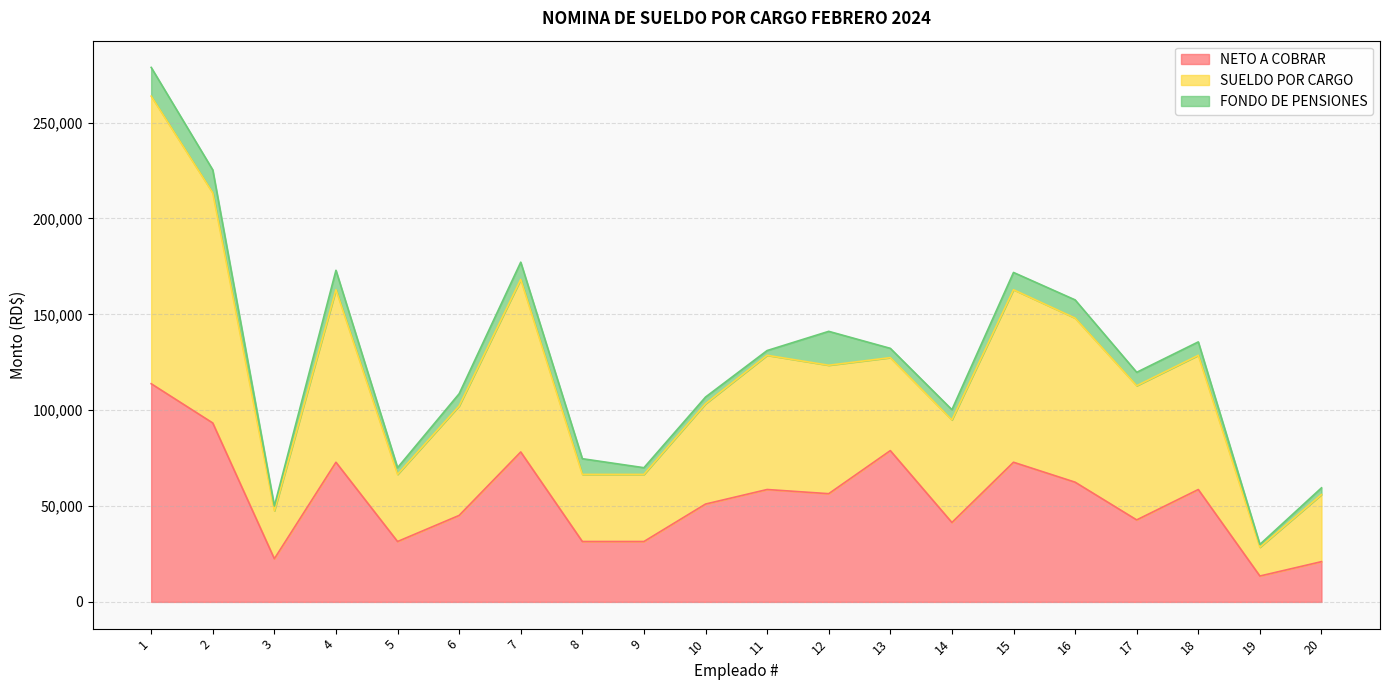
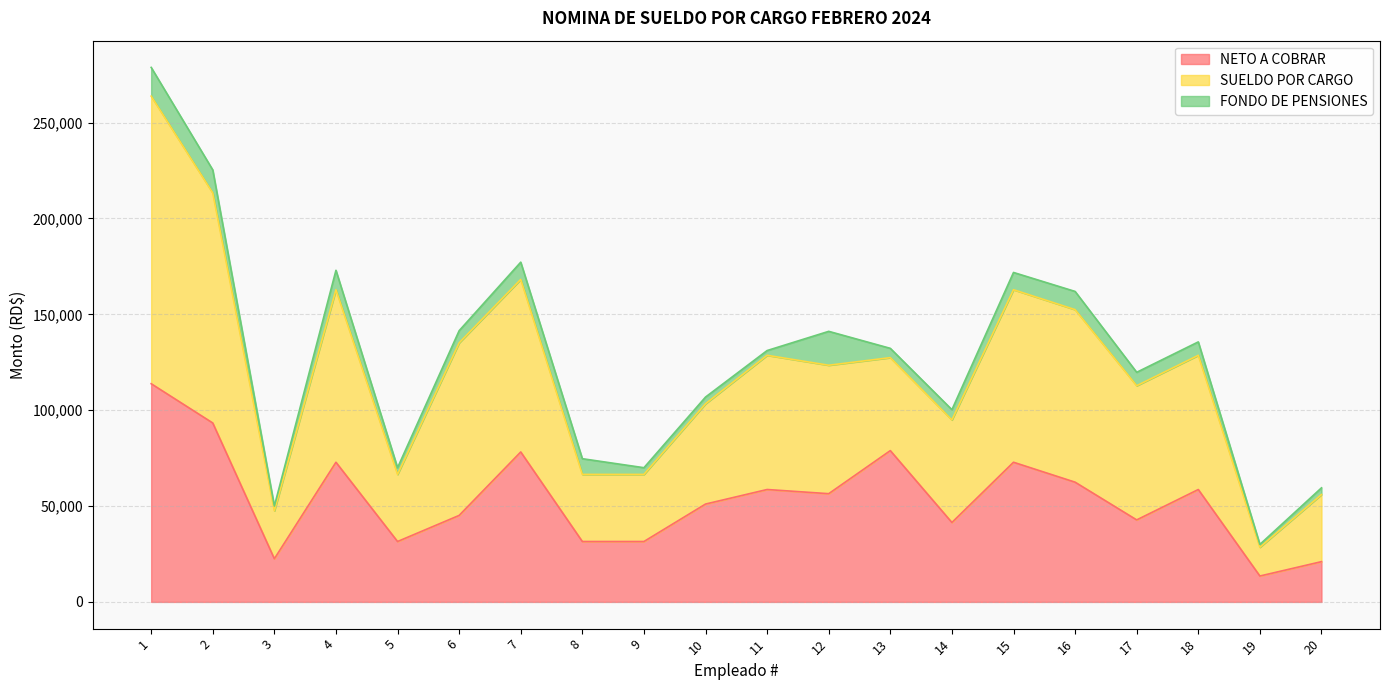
  {
    "NETO A COBRAR": {
      "1": "114,000",
      "2": "93,000",
      "3": "23,000",
      "4": "73,000",
      "5": "32,000",
      "6": "45,000",
      "7": "78,000",
      "8": "32,000",
      "9": "32,000",
      "10": "51,000",
      "11": "59,000",
      "12": "56,000",
      "13": "79,000",
      "14": "41,000",
      "15": "73,000",
      "16": "62,000",
      "17": "43,000",
      "18": "59,000",
      "19": "14,000",
      "20": "21,000"
    },
    "SUELDO POR CARGO": {
      "1": "150,000",
      "2": "120,000",
      "3": "25,000",
      "4": "90,000",
      "5": "35,000",
-     "6": "57,000",
+     "6": "90,000",
      "7": "90,000",
      "8": "35,000",
      "9": "35,000",
      "10": "52,000",
      "11": "70,000",
      "12": "67,000",
      "13": "49,000",
      "14": "54,000",
      "15": "90,000",
-     "16": "86,000",
+     "16": "90,000",
      "17": "70,000",
      "18": "70,000",
      "19": "15,000",
      "20": "35,000"
    },
    "FONDO DE PENSIONES": {
      "1": "15,000",
      "2": "12,000",
      "3": "3,000",
      "4": "10,000",
      "5": "4,000",
      "6": "6,000",
      "7": "9,000",
      "8": "8,000",
      "9": "4,000",
      "10": "4,000",
      "11": "2,000",
      "12": "18,000",
      "13": "5,000",
      "14": "5,000",
      "15": "9,000",
      "16": "9,000",
      "17": "7,000",
      "18": "7,000",
      "19": "2,000",
      "20": "4,000"
    }
  }
